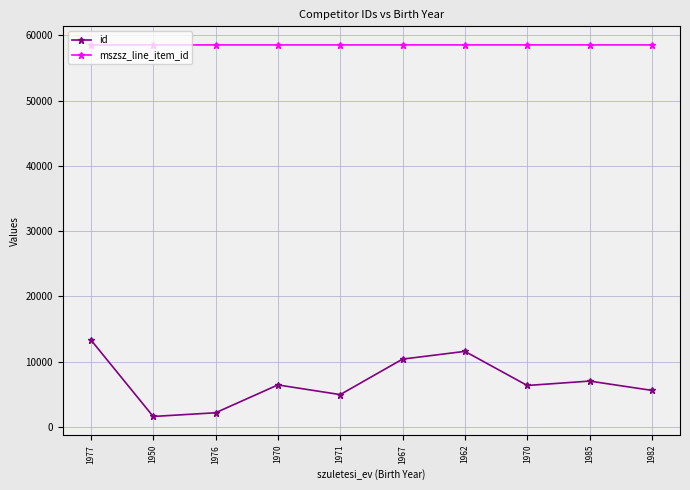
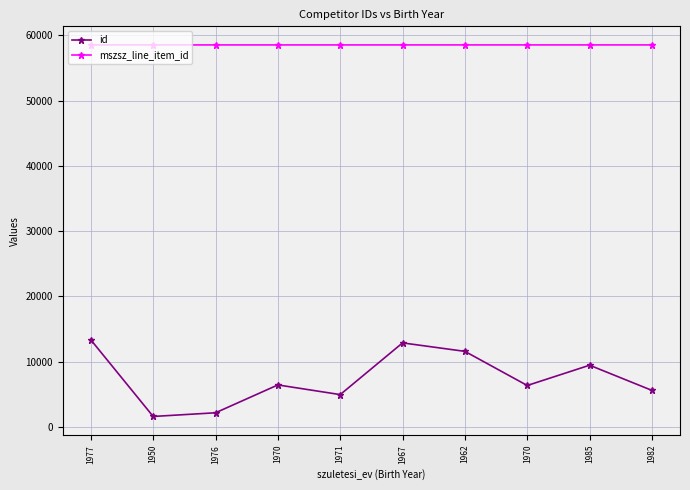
  {
    "id": {
      "1977": 13000,
      "1950": 2000,
      "1976": 2000,
      "1971": 5000,
-     "1967": 10000,
+     "1967": 13000,
      "1962": 12000,
-     "1985": 7000,
+     "1985": 9000,
      "1982": 6000
    },
    "mszsz_line_item_id": {
      "1976": 59000,
      "1971": 59000,
      "1967": 59000,
      "1962": 59000,
      "1985": 59000,
      "1982": 59000
    }
  }
